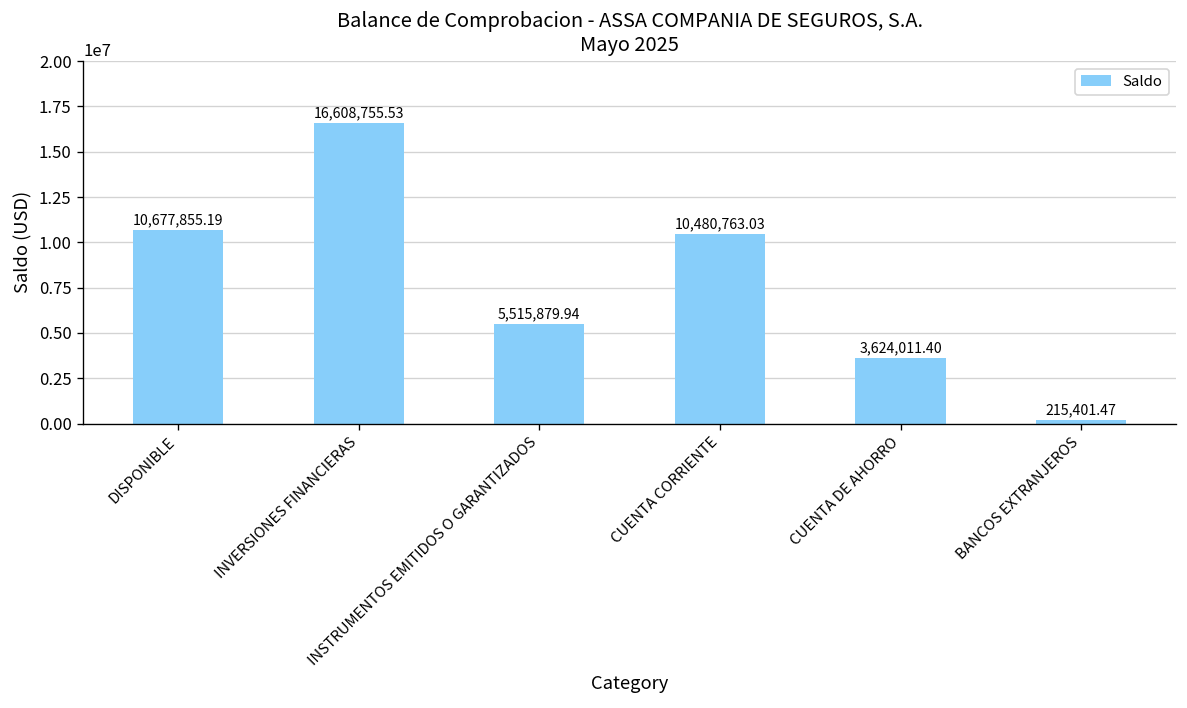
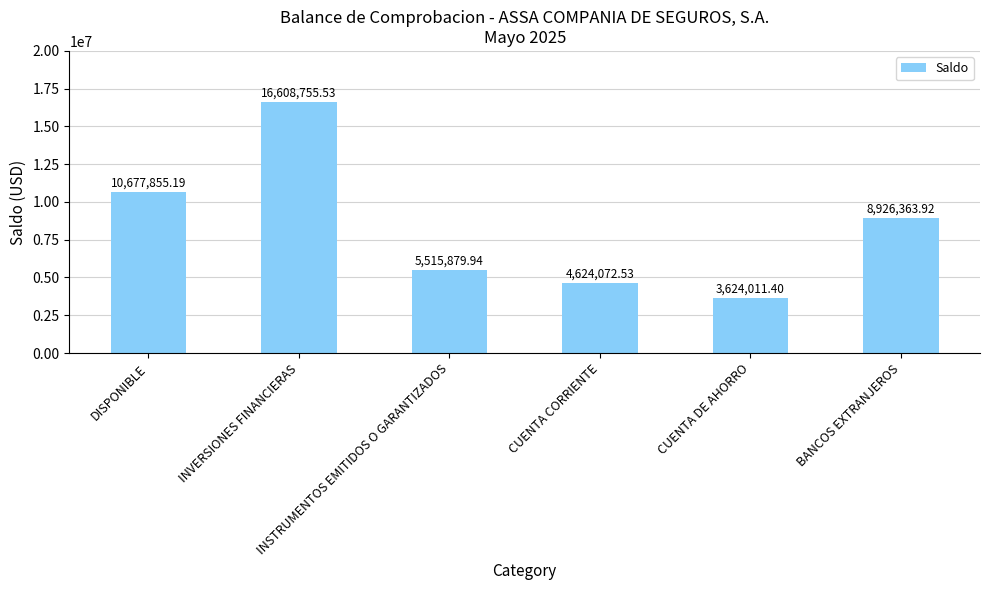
  {
    "DISPONIBLE": "10,677,855.19",
    "INVERSIONES FINANCIERAS": "16,608,755.53",
    "INSTRUMENTOS EMITIDOS O GARANTIZADOS": "5,515,879.94",
-   "CUENTA CORRIENTE": "10,480,763.03",
+   "CUENTA CORRIENTE": "4,624,072.53",
    "CUENTA DE AHORRO": "3,624,011.40",
-   "BANCOS EXTRANJEROS": "215,401.47"
+   "BANCOS EXTRANJEROS": "8,926,363.92"
  }
